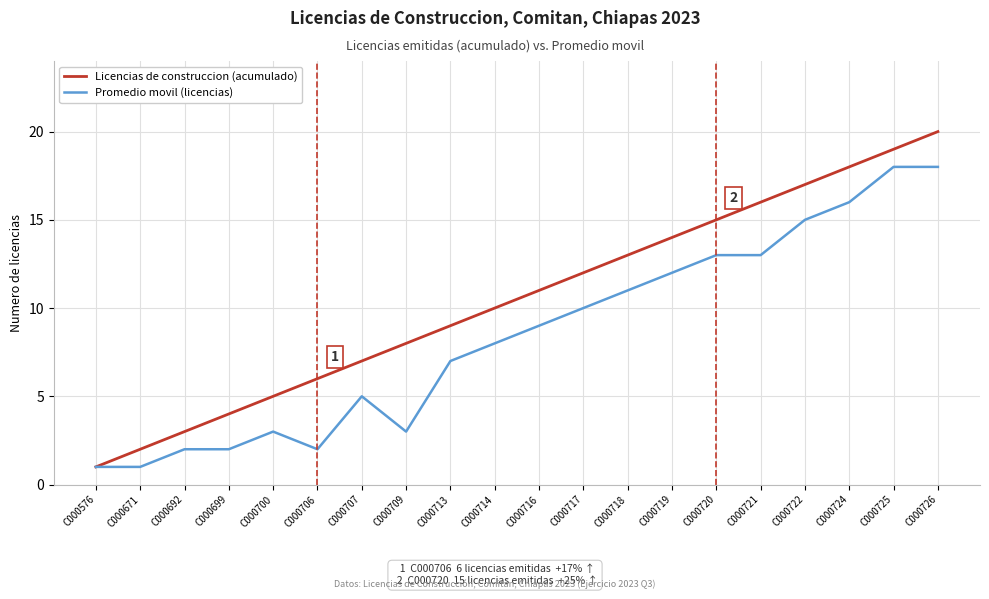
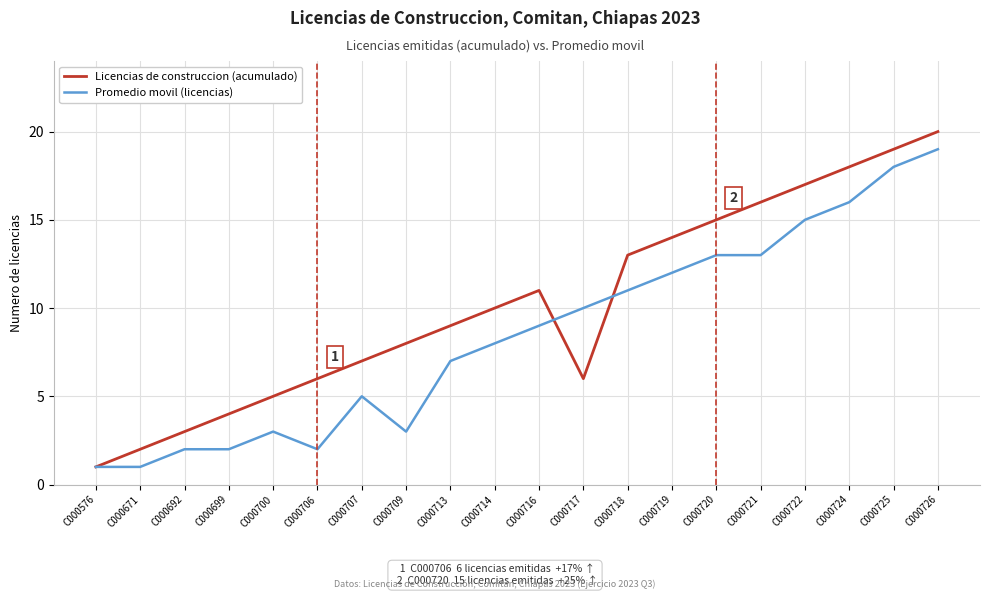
  {
    "Licencias de construccion (acumulado)": {
      "C000671": 2,
      "C000692": 3,
      "C000699": 4,
      "C000700": 5,
      "C000707": 7,
      "C000709": 8,
      "C000713": 9,
      "C000714": 10,
      "C000716": 11,
-     "C000717": 12,
+     "C000717": 6,
      "C000718": 13,
      "C000719": 14,
      "C000721": 16,
      "C000722": 17,
      "C000724": 18,
      "C000725": 19,
      "C000726": 20
    },
    "Promedio movil (licencias)": {
      "C000671": 1,
      "C000692": 2,
      "C000699": 2,
      "C000700": 3,
      "C000706": 2,
      "C000707": 5,
      "C000709": 3,
      "C000713": 7,
      "C000714": 8,
      "C000716": 9,
      "C000717": 10,
      "C000718": 11,
      "C000719": 12,
      "C000720": 13,
      "C000721": 13,
      "C000722": 15,
      "C000724": 16,
      "C000725": 18,
-     "C000726": 18
+     "C000726": 19
    }
  }
